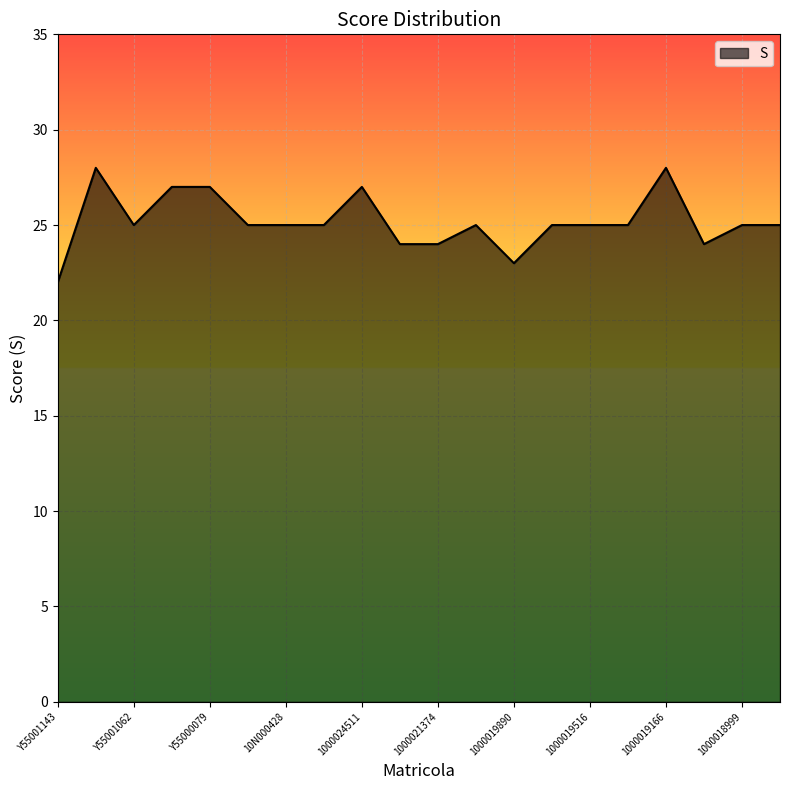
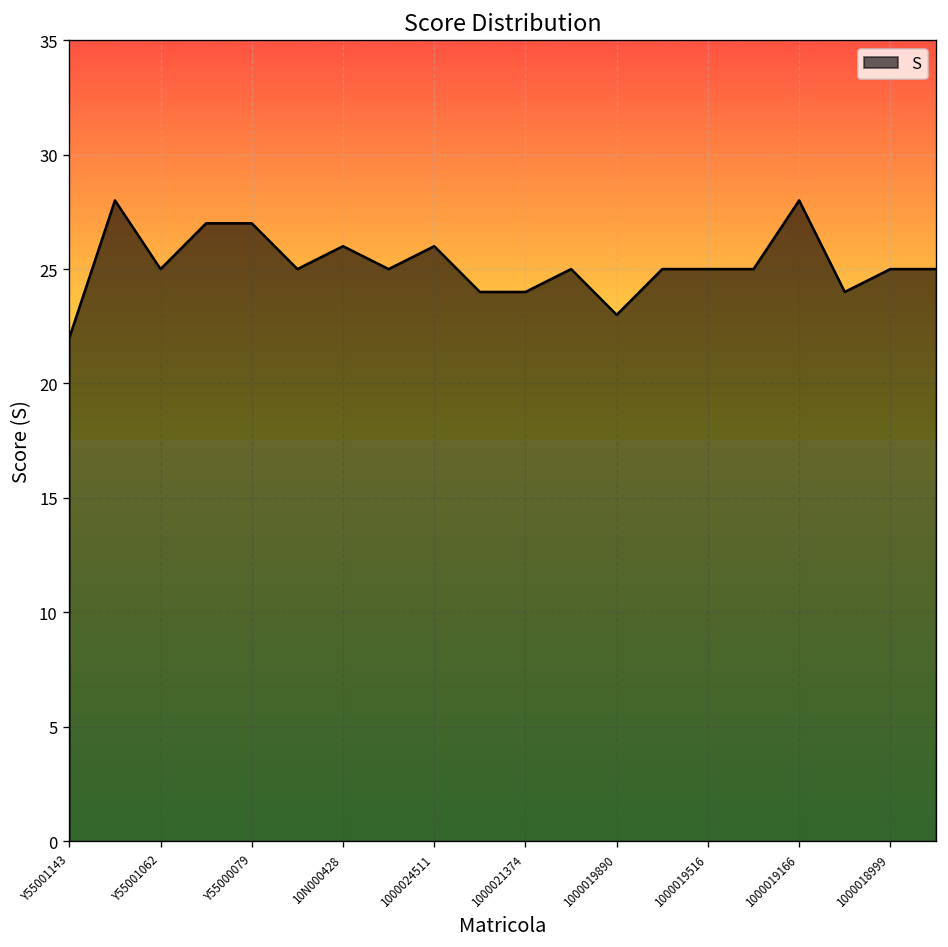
  {
    "Y55001143": 22,
    "Y55001062": 25,
    "Y55000079": 27,
-   "10N000428": 25,
-   "1000024511": 27,
+   "10N000428": 26,
+   "1000024511": 26,
    "1000021374": 24,
    "1000019890": 23,
    "1000019516": 25,
    "1000019166": 28,
    "1000018999": 25
  }
